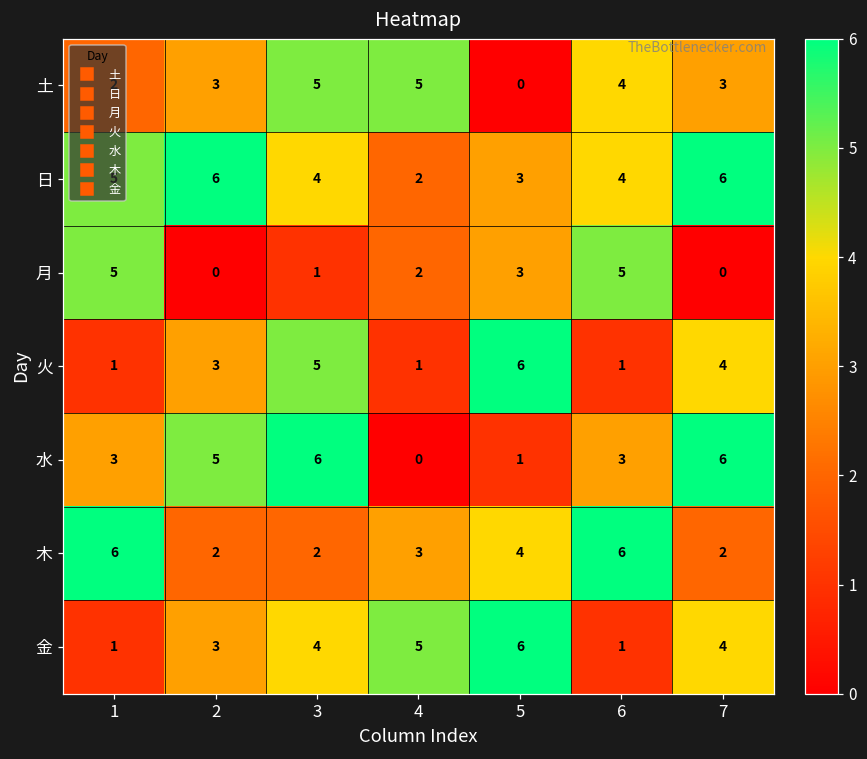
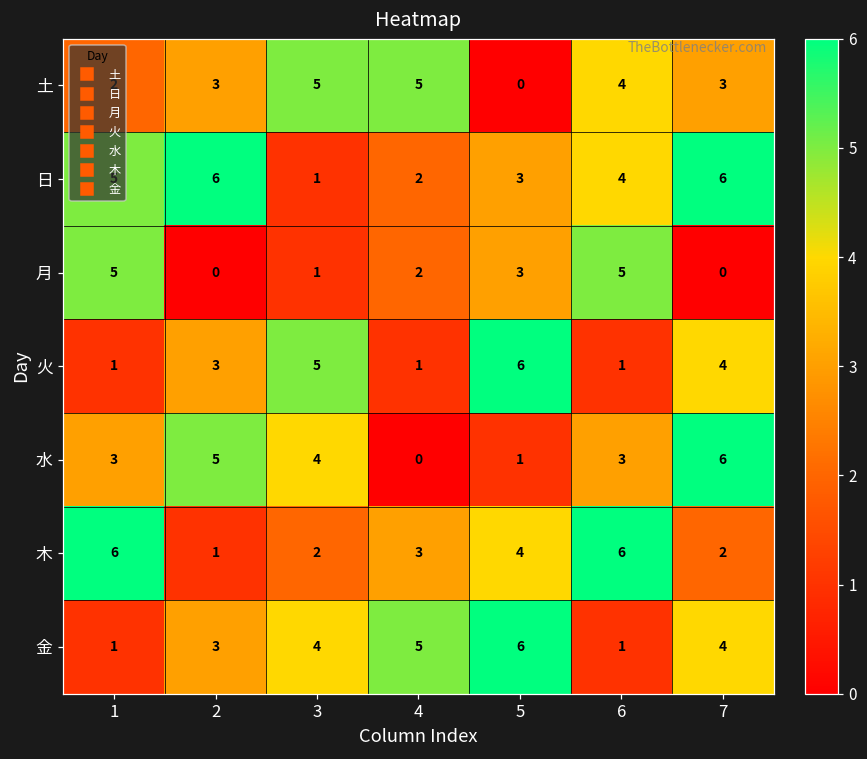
  {
    "土": {
      "2": 3,
      "3": 5,
      "4": 5,
      "5": 0,
      "6": 4,
      "7": 3
    },
    "日": {
      "2": 6,
-     "3": 4,
+     "3": 1,
      "4": 2,
      "5": 3,
      "6": 4,
      "7": 6
    },
    "月": {
      "1": 5,
      "2": 0,
      "3": 1,
      "4": 2,
      "5": 3,
      "6": 5,
      "7": 0
    },
    "火": {
      "1": 1,
      "2": 3,
      "3": 5,
      "4": 1,
      "5": 6,
      "6": 1,
      "7": 4
    },
    "水": {
      "1": 3,
      "2": 5,
-     "3": 6,
+     "3": 4,
      "4": 0,
      "5": 1,
      "6": 3,
      "7": 6
    },
    "木": {
      "1": 6,
-     "2": 2,
+     "2": 1,
      "3": 2,
      "4": 3,
      "5": 4,
      "6": 6,
      "7": 2
    },
    "金": {
      "1": 1,
      "2": 3,
      "3": 4,
      "4": 5,
      "5": 6,
      "6": 1,
      "7": 4
    }
  }
